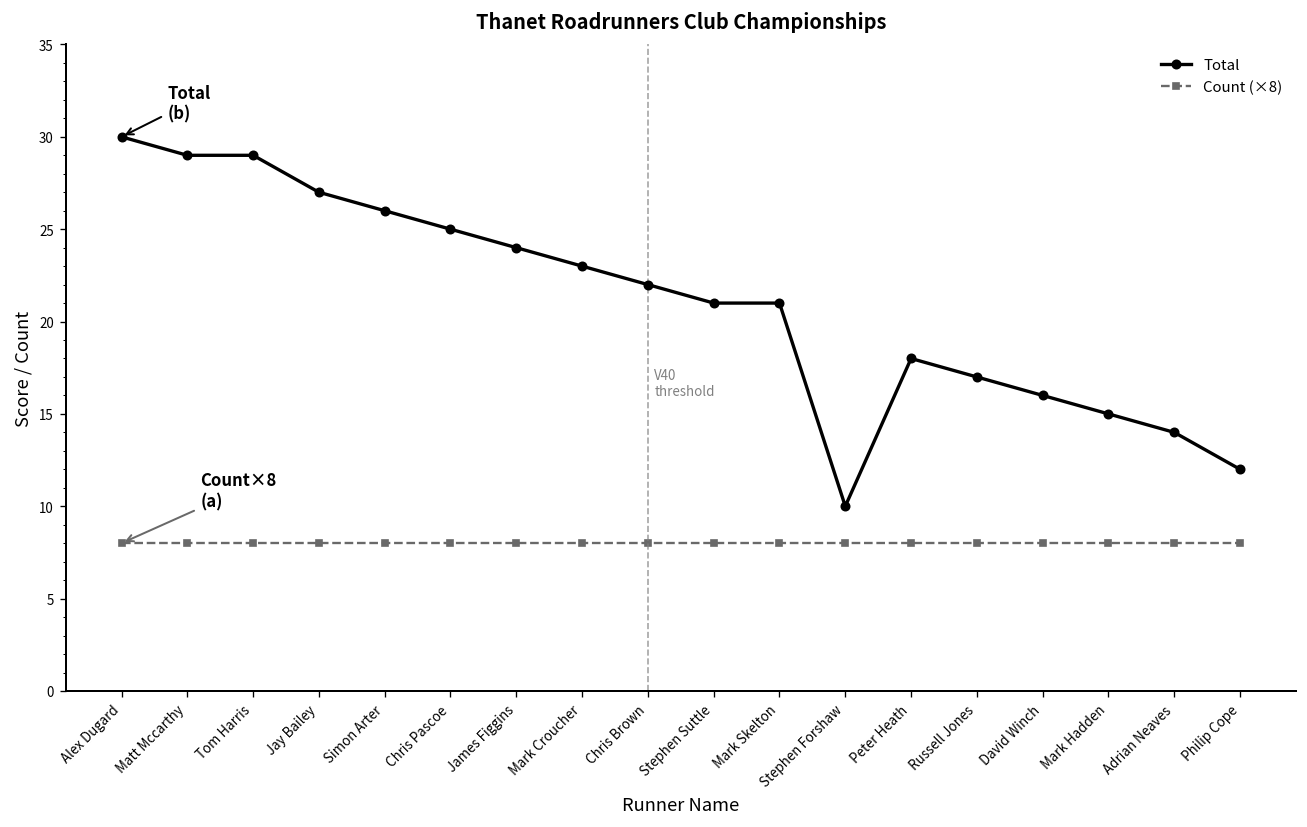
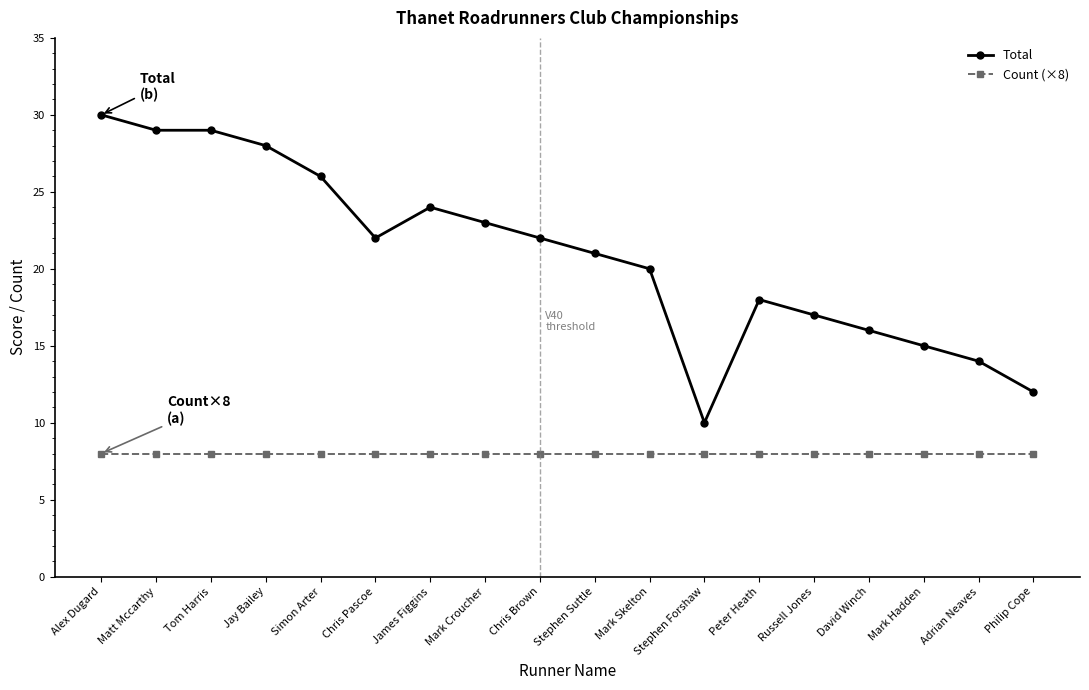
  {
    "Total": {
      "Alex Dugard": 30,
      "Matt Mccarthy": 29,
      "Tom Harris": 29,
-     "Jay Bailey": 27,
+     "Jay Bailey": 28,
      "Simon Arter": 26,
-     "Chris Pascoe": 25,
+     "Chris Pascoe": 22,
      "James Figgins": 24,
      "Mark Croucher": 23,
      "Chris Brown": 22,
      "Stephen Suttle": 21,
-     "Mark Skelton": 21,
+     "Mark Skelton": 20,
      "Stephen Forshaw": 10,
      "Peter Heath": 18,
      "Russell Jones": 17,
      "David Winch": 16,
      "Mark Hadden": 15,
      "Adrian Neaves": 14,
      "Philip Cope": 12
    },
    "Count (×8)": {
      "Alex Dugard": 8,
      "Jay Bailey": 8,
      "Simon Arter": 8,
      "Chris Pascoe": 8,
      "James Figgins": 8,
      "Mark Croucher": 8,
      "Chris Brown": 8,
      "Stephen Suttle": 8,
      "Mark Skelton": 8,
      "Stephen Forshaw": 8,
      "Peter Heath": 8,
      "Russell Jones": 8,
      "David Winch": 8,
      "Mark Hadden": 8,
      "Adrian Neaves": 8,
      "Philip Cope": 8
    }
  }
